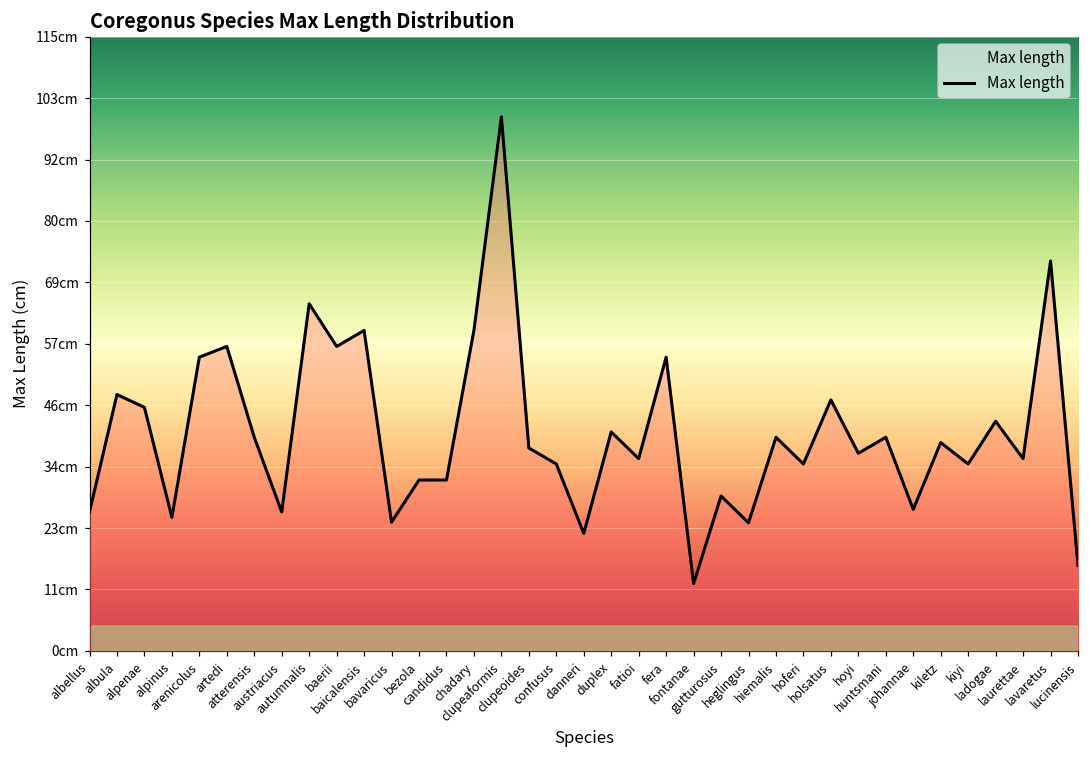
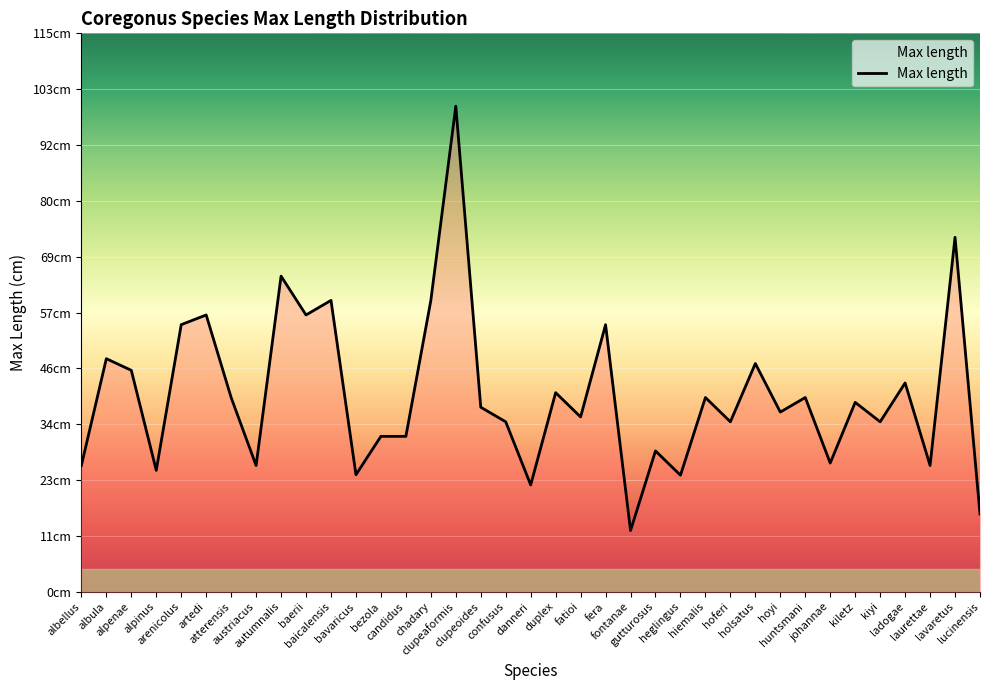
  {
    "albellus": "26cm",
    "albula": "48cm",
    "alpenae": "46cm",
    "alpinus": "25cm",
    "arenicolus": "55cm",
    "artedi": "57cm",
    "atterensis": "40cm",
    "austriacus": "26cm",
    "autumnalis": "65cm",
    "baerii": "57cm",
    "baicalensis": "60cm",
    "bavaricus": "24cm",
    "bezola": "32cm",
    "candidus": "32cm",
    "chadary": "60cm",
    "clupeaformis": "100cm",
    "clupeoides": "38cm",
    "confusus": "35cm",
    "danneri": "22cm",
    "duplex": "41cm",
    "fatioi": "36cm",
    "fera": "55cm",
    "fontanae": "13cm",
    "gutturosus": "29cm",
    "heglingus": "24cm",
    "hiemalis": "40cm",
    "hoferi": "35cm",
    "holsatus": "47cm",
    "hoyi": "37cm",
    "huntsmani": "40cm",
    "johannae": "27cm",
    "kiletz": "39cm",
    "kiyi": "35cm",
    "ladogae": "43cm",
-   "laurettae": "36cm",
+   "laurettae": "26cm",
    "lavaretus": "73cm",
    "lucinensis": "16cm"
  }
